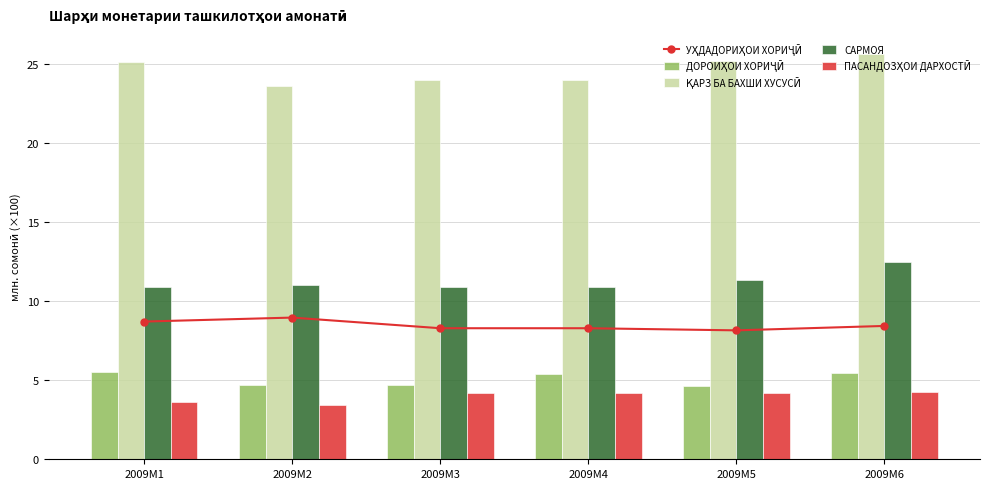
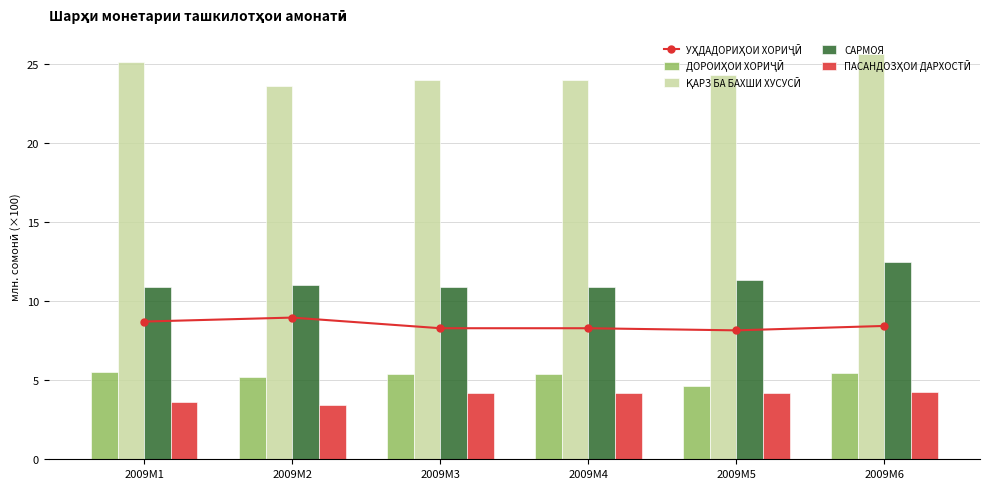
  {
    "ДОРОИҲОИ ХОРИҶӢ": {
      "2009M1": 5.5,
-     "2009M2": 4.7,
-     "2009M3": 4.7,
+     "2009M2": 5.2,
+     "2009M3": 5.4,
      "2009M4": 5.4,
      "2009M5": 4.6,
      "2009M6": 5.5
    },
    "ҚАРЗ БА БАХШИ ХУСУСӢ": {
      "2009M1": 25.1,
      "2009M2": 23.6,
      "2009M3": 24.0,
      "2009M4": 24.0,
-     "2009M5": 25.2,
+     "2009M5": 24.3,
      "2009M6": 25.7
    },
    "САРМОЯ": {
      "2009M1": 10.9,
      "2009M2": 11.0,
      "2009M3": 10.9,
      "2009M4": 10.9,
      "2009M5": 11.4,
      "2009M6": 12.5
    }
  }
